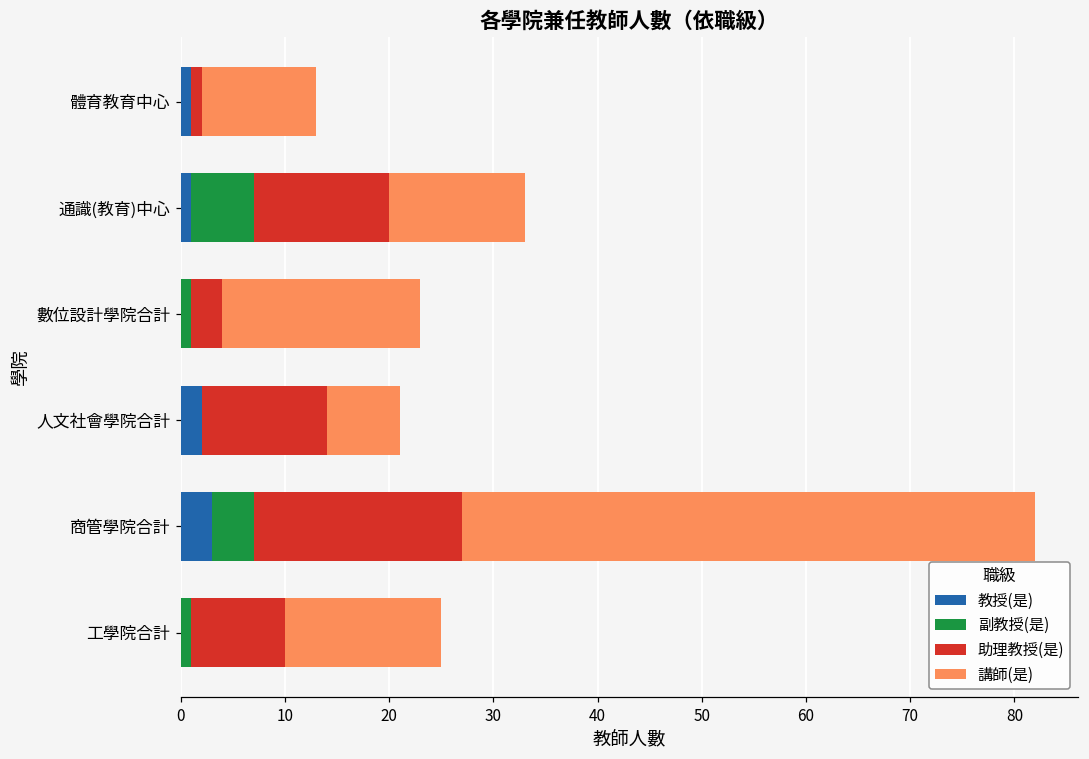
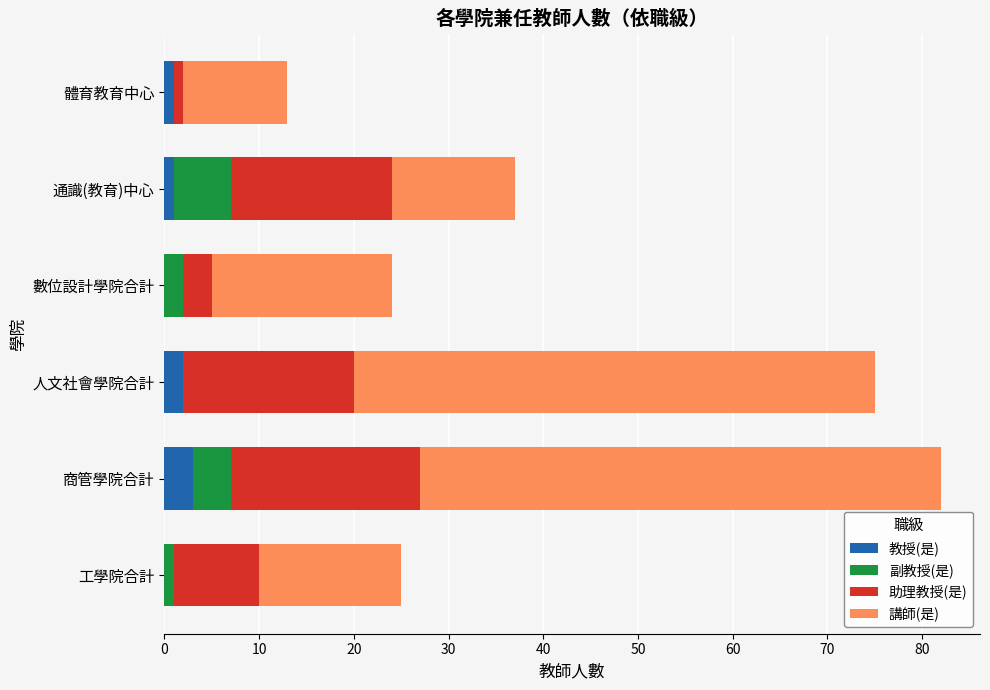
  {
    "教授(是)": {
      "體育教育中心": 1,
      "通識(教育)中心": 1,
      "數位設計學院合計": 0,
      "人文社會學院合計": 2,
      "商管學院合計": 3,
      "工學院合計": 0
    },
    "副教授(是)": {
      "體育教育中心": 0,
      "通識(教育)中心": 6,
-     "數位設計學院合計": 1,
+     "數位設計學院合計": 2,
      "人文社會學院合計": 0,
      "商管學院合計": 4,
      "工學院合計": 1
    },
    "助理教授(是)": {
      "體育教育中心": 1,
-     "通識(教育)中心": 13,
+     "通識(教育)中心": 17,
      "數位設計學院合計": 3,
-     "人文社會學院合計": 12,
+     "人文社會學院合計": 18,
      "商管學院合計": 20,
      "工學院合計": 9
    },
    "講師(是)": {
      "體育教育中心": 11,
      "通識(教育)中心": 13,
      "數位設計學院合計": 19,
-     "人文社會學院合計": 7,
+     "人文社會學院合計": 55,
      "商管學院合計": 55,
      "工學院合計": 15
    }
  }
